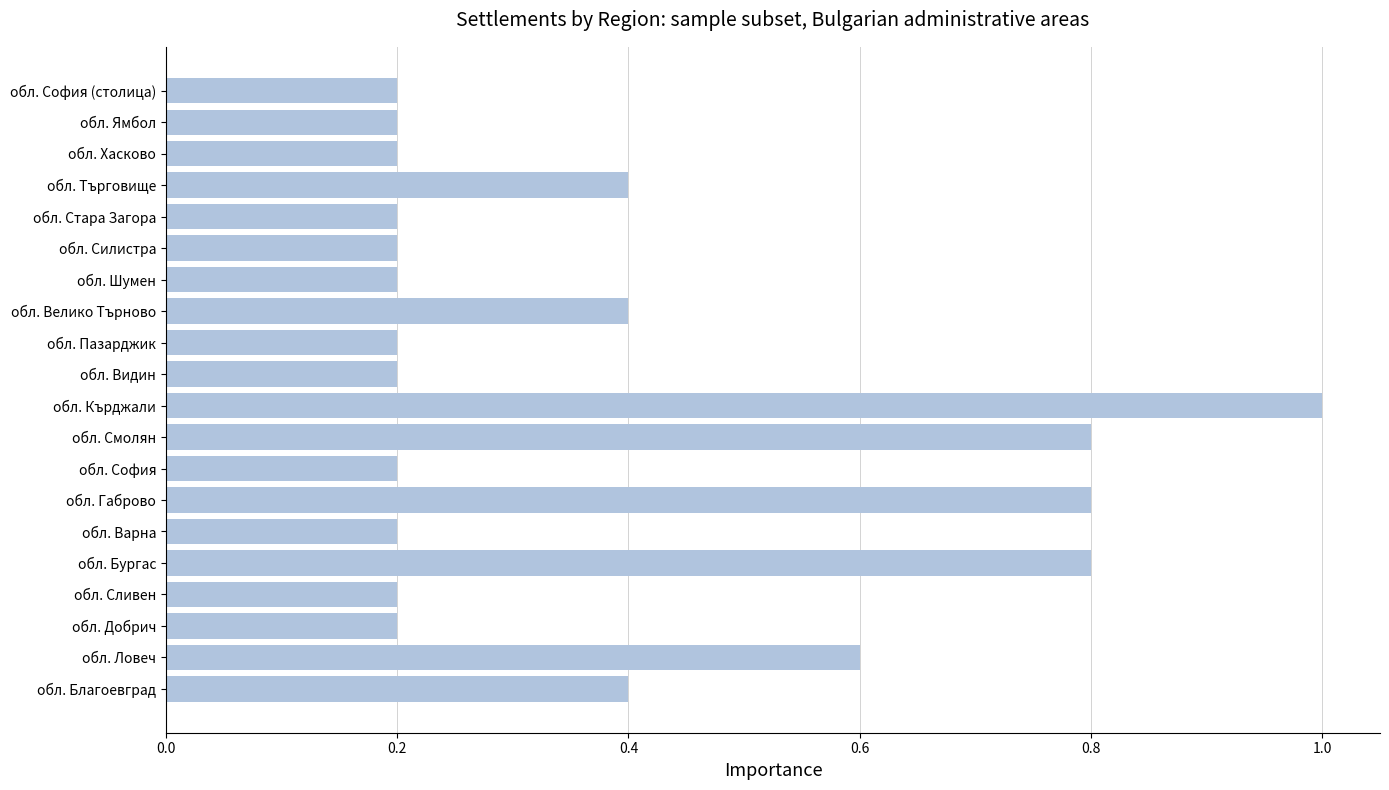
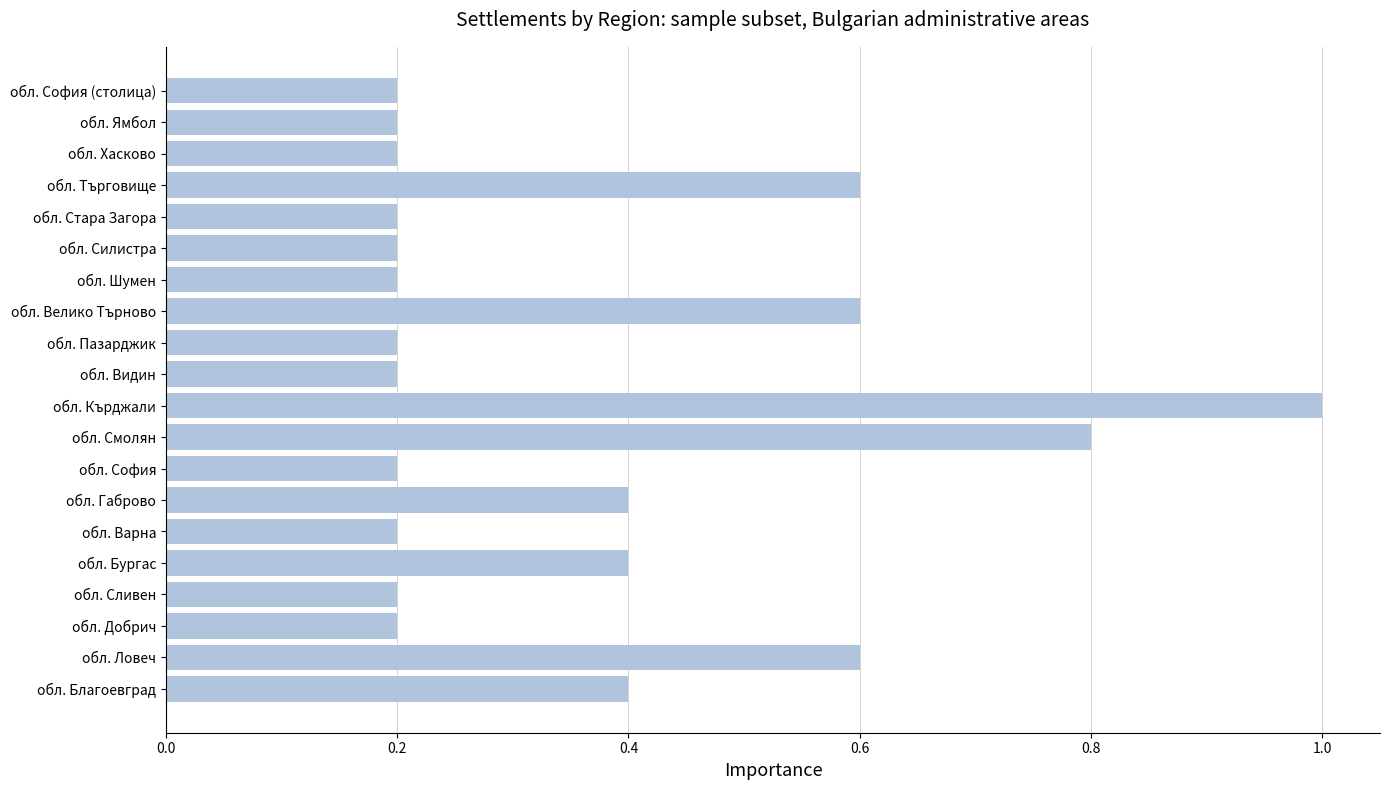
  {
    "обл. София (столица)": 0.200,
    "обл. Ямбол": 0.200,
    "обл. Хасково": 0.200,
-   "обл. Търговище": 0.400,
+   "обл. Търговище": 0.600,
    "обл. Стара Загора": 0.200,
    "обл. Силистра": 0.200,
    "обл. Шумен": 0.200,
-   "обл. Велико Търново": 0.400,
+   "обл. Велико Търново": 0.600,
    "обл. Пазарджик": 0.200,
    "обл. Видин": 0.200,
    "обл. Кърджали": 1.000,
    "обл. Смолян": 0.800,
    "обл. София": 0.200,
-   "обл. Габрово": 0.800,
+   "обл. Габрово": 0.400,
    "обл. Варна": 0.200,
-   "обл. Бургас": 0.800,
+   "обл. Бургас": 0.400,
    "обл. Сливен": 0.200,
    "обл. Добрич": 0.200,
    "обл. Ловеч": 0.600,
    "обл. Благоевград": 0.400
  }
